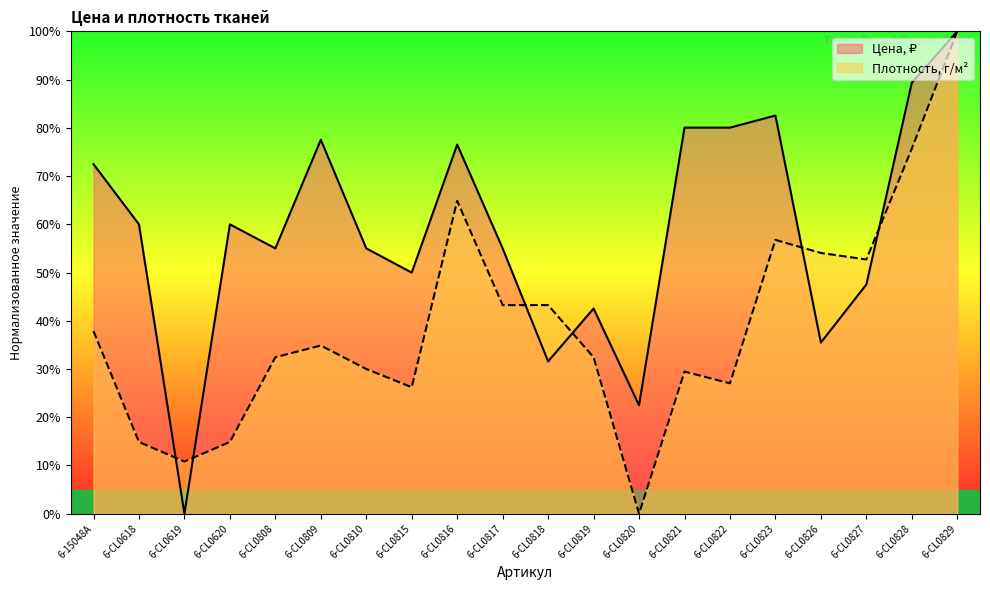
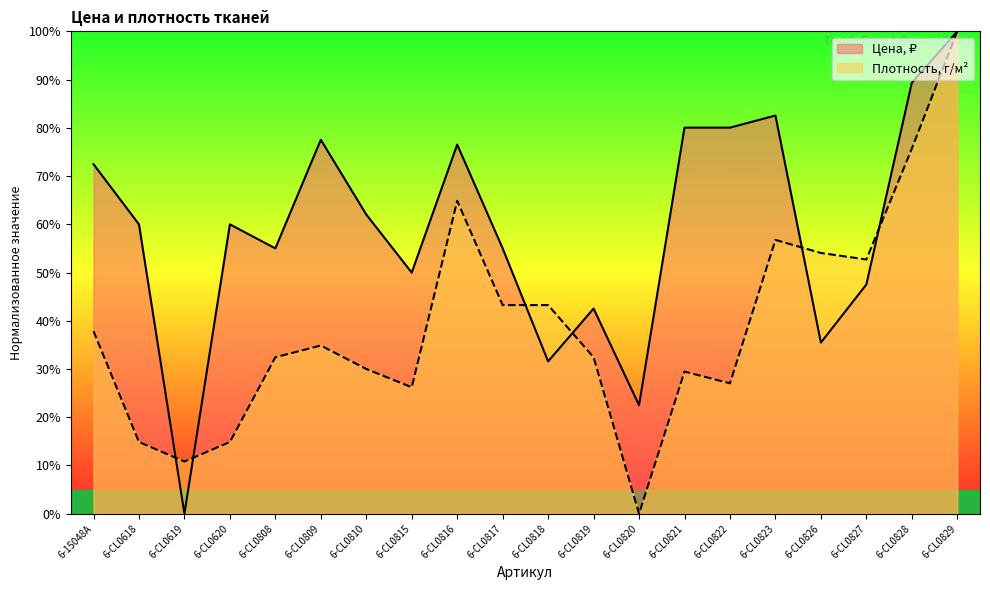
  {
    "Цена, ₽": {
      "6-15048A": "72%",
      "6-CL0618": "60%",
      "6-CL0620": "60%",
      "6-CL0808": "55%",
      "6-CL0809": "78%",
-     "6-CL0810": "55%",
+     "6-CL0810": "62%",
      "6-CL0815": "50%",
      "6-CL0816": "77%",
      "6-CL0817": "55%",
      "6-CL0818": "32%",
      "6-CL0819": "43%",
      "6-CL0820": "22%",
      "6-CL0821": "80%",
      "6-CL0822": "80%",
      "6-CL0823": "83%",
      "6-CL0826": "35%",
      "6-CL0827": "48%",
      "6-CL0828": "89%"
    },
    "Плотность, г/м²": {
      "6-15048A": "38%",
      "6-CL0618": "15%",
      "6-CL0619": "11%",
      "6-CL0620": "15%",
      "6-CL0808": "32%",
      "6-CL0809": "35%",
      "6-CL0810": "30%",
      "6-CL0815": "26%",
      "6-CL0816": "65%",
      "6-CL0817": "43%",
      "6-CL0818": "43%",
      "6-CL0819": "32%",
      "6-CL0821": "29%",
      "6-CL0822": "27%",
      "6-CL0823": "57%",
      "6-CL0826": "54%",
      "6-CL0827": "53%",
      "6-CL0828": "76%"
    }
  }
